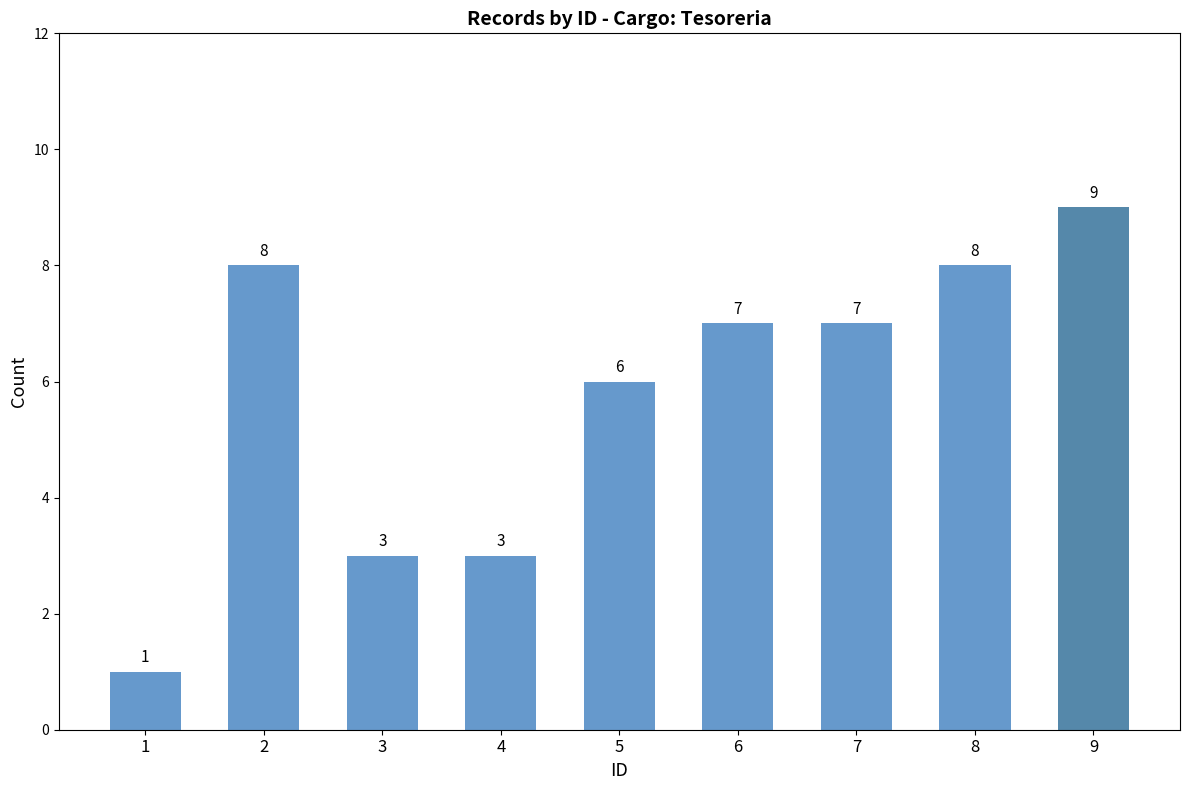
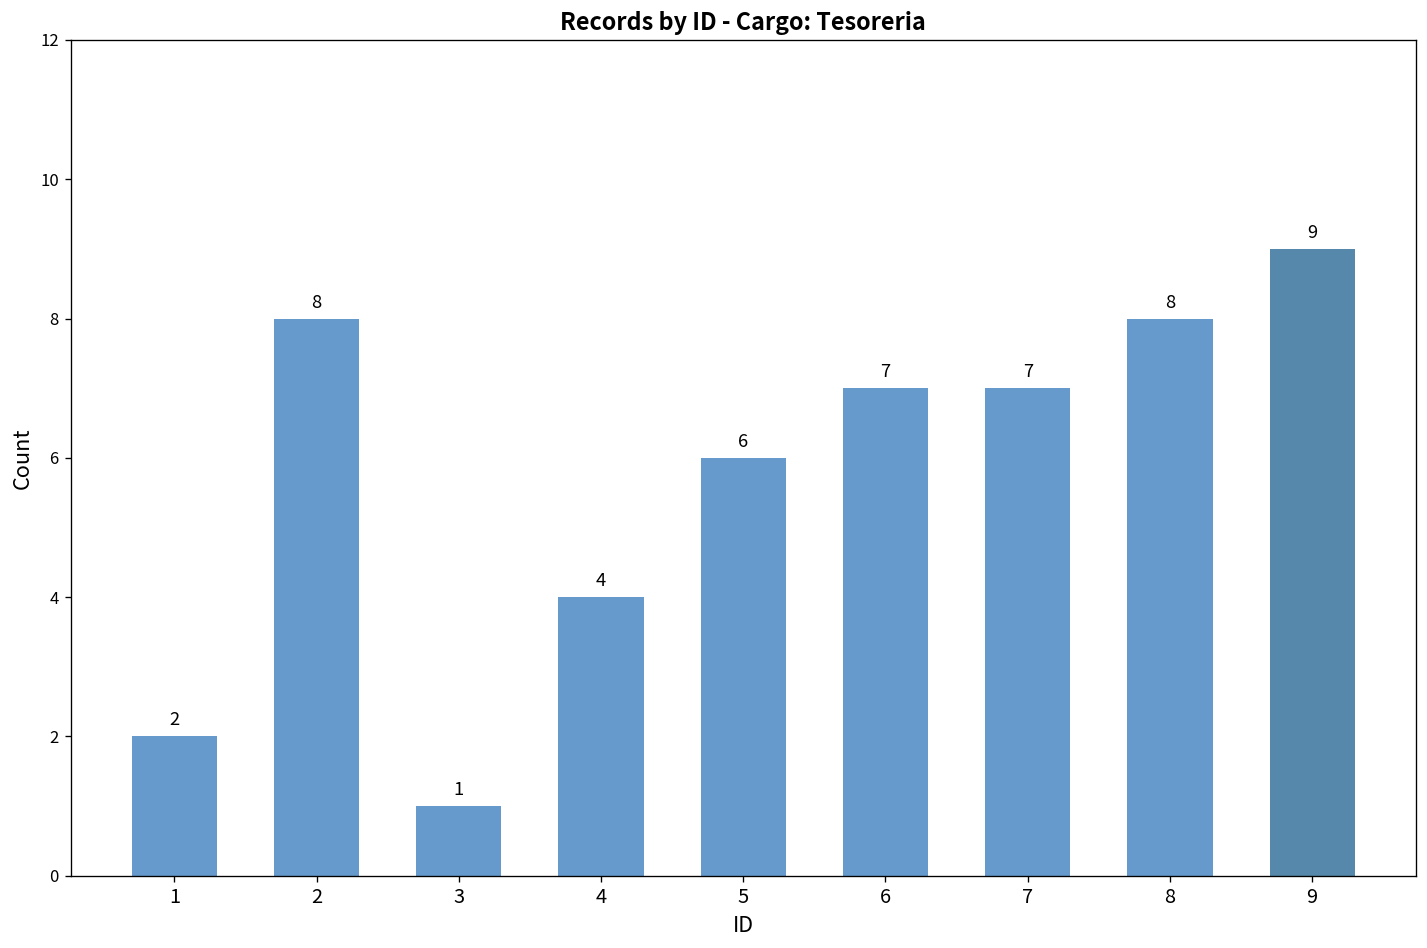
  {
-   "1": 1,
+   "1": 2,
    "2": 8,
-   "3": 3,
-   "4": 3,
+   "3": 1,
+   "4": 4,
    "5": 6,
    "6": 7,
    "7": 7,
    "8": 8,
    "9": 9
  }
